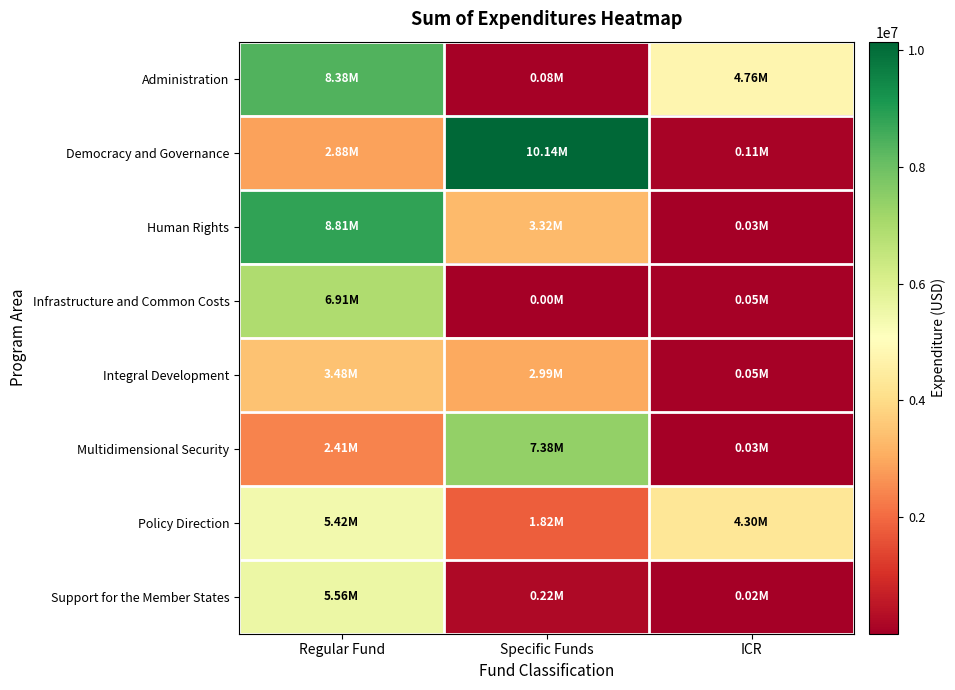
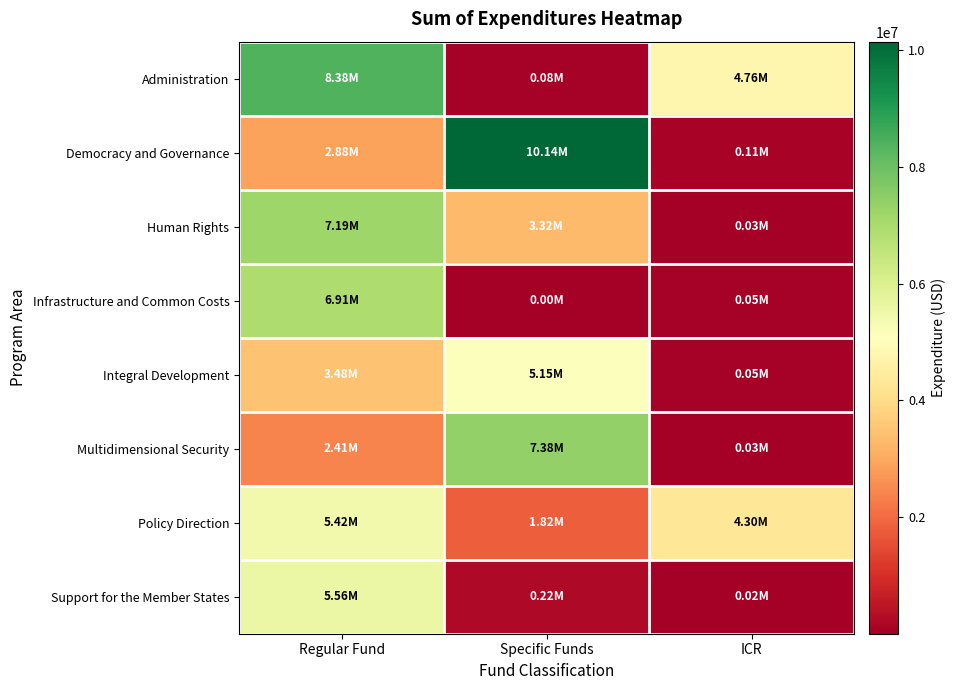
  {
    "Administration": {
      "Regular Fund": "8.38M",
      "Specific Funds": "0.08M",
      "ICR": "4.76M"
    },
    "Democracy and Governance": {
      "Regular Fund": "2.88M",
      "Specific Funds": "10.14M",
      "ICR": "0.11M"
    },
    "Human Rights": {
-     "Regular Fund": "8.81M",
+     "Regular Fund": "7.19M",
      "Specific Funds": "3.32M",
      "ICR": "0.03M"
    },
    "Infrastructure and Common Costs": {
      "Regular Fund": "6.91M",
      "Specific Funds": "0.00M",
      "ICR": "0.05M"
    },
    "Integral Development": {
      "Regular Fund": "3.48M",
-     "Specific Funds": "2.99M",
+     "Specific Funds": "5.15M",
      "ICR": "0.05M"
    },
    "Multidimensional Security": {
      "Regular Fund": "2.41M",
      "Specific Funds": "7.38M",
      "ICR": "0.03M"
    },
    "Policy Direction": {
      "Regular Fund": "5.42M",
      "Specific Funds": "1.82M",
      "ICR": "4.30M"
    },
    "Support for the Member States": {
      "Regular Fund": "5.56M",
      "Specific Funds": "0.22M",
      "ICR": "0.02M"
    }
  }
